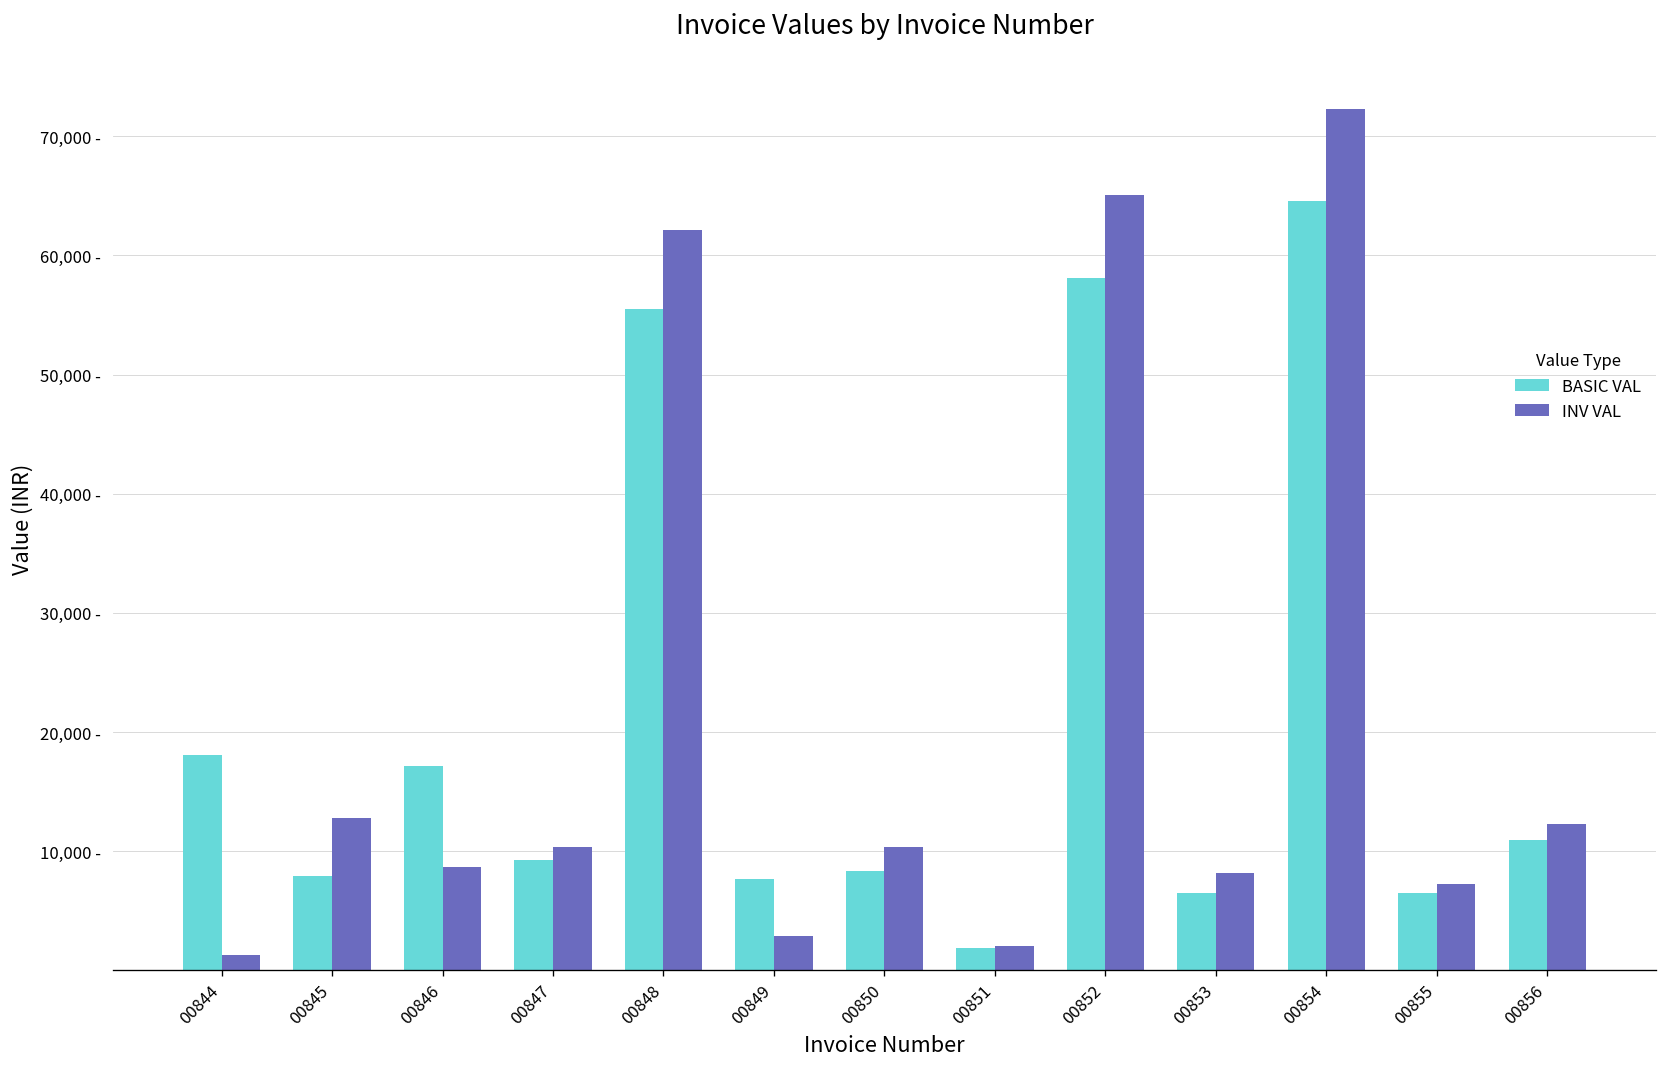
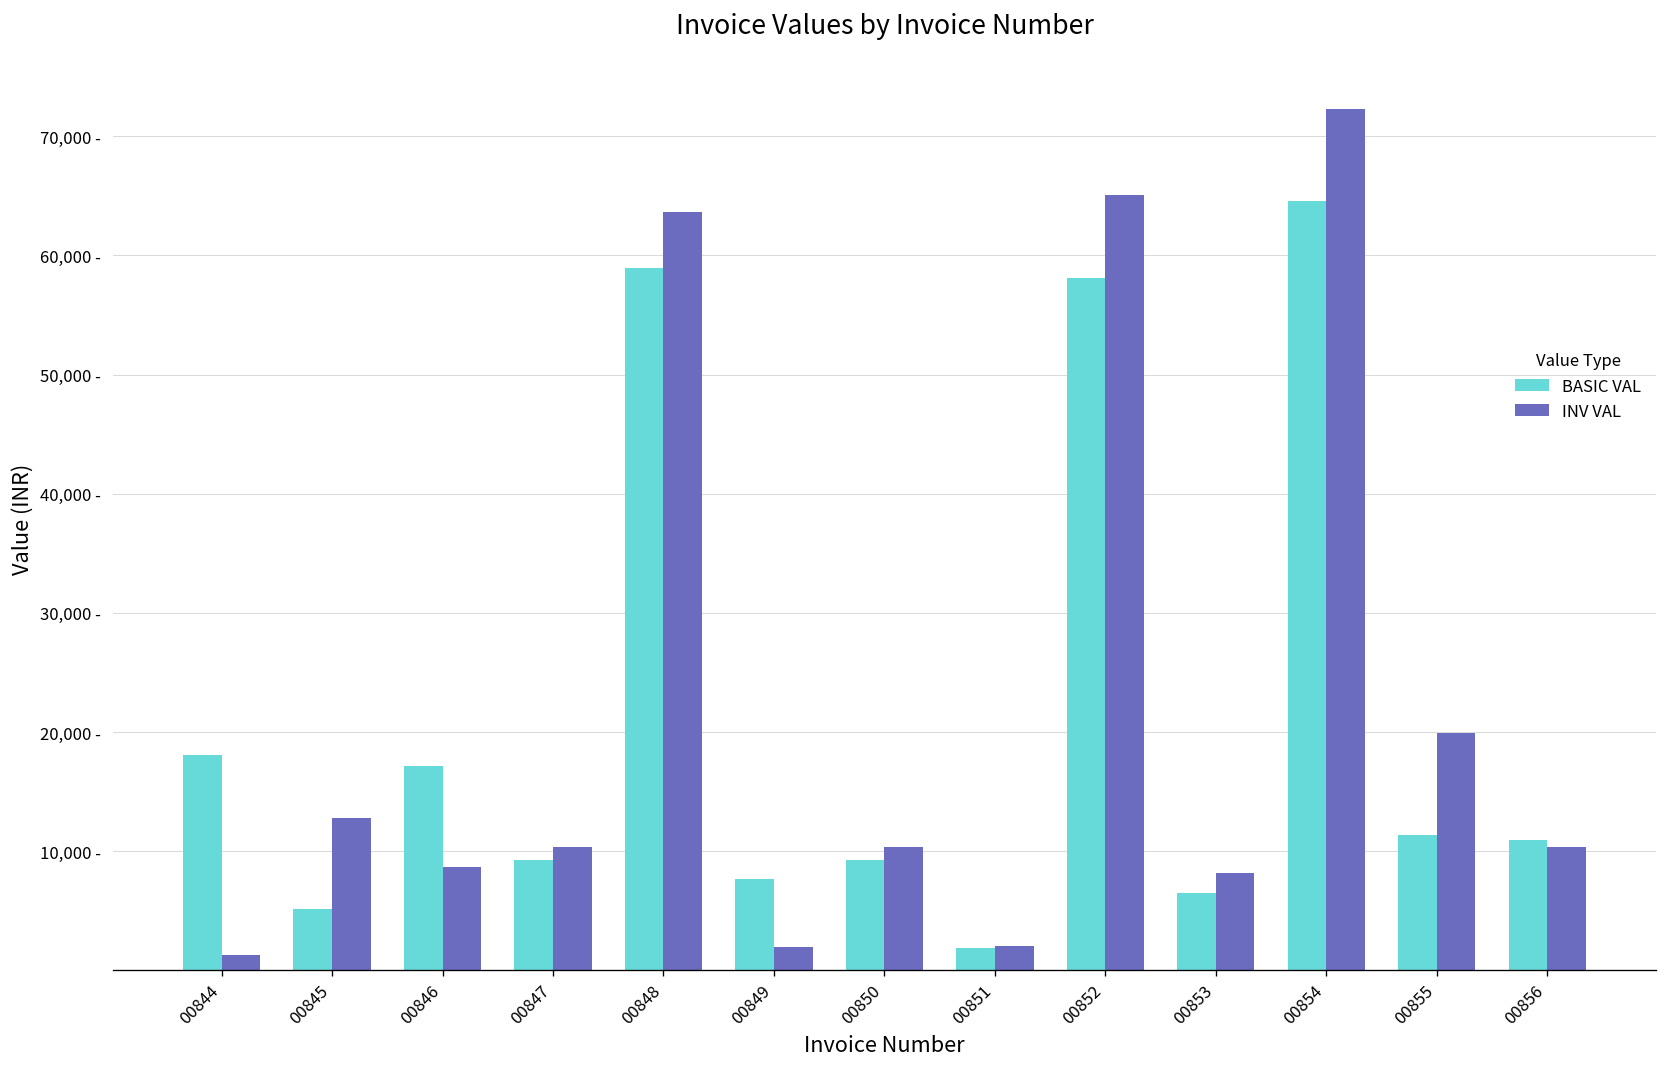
  {
    "BASIC VAL": {
      "00844": "18,000 -",
-     "00845": "8,000 -",
+     "00845": "5,000 -",
      "00846": "17,000 -",
      "00847": "9,000 -",
-     "00848": "56,000 -",
+     "00848": "59,000 -",
      "00849": "8,000 -",
-     "00850": "8,000 -",
+     "00850": "9,000 -",
      "00851": "2,000 -",
      "00852": "58,000 -",
      "00853": "6,000 -",
      "00854": "65,000 -",
-     "00855": "6,000 -",
+     "00855": "11,000 -",
      "00856": "11,000 -"
    },
    "INV VAL": {
      "00844": "1,000 -",
      "00845": "13,000 -",
      "00846": "9,000 -",
      "00847": "10,000 -",
-     "00848": "62,000 -",
-     "00849": "3,000 -",
+     "00848": "64,000 -",
+     "00849": "2,000 -",
      "00850": "10,000 -",
      "00851": "2,000 -",
      "00852": "65,000 -",
      "00853": "8,000 -",
      "00854": "72,000 -",
-     "00855": "7,000 -",
-     "00856": "12,000 -"
+     "00855": "20,000 -",
+     "00856": "10,000 -"
    }
  }
